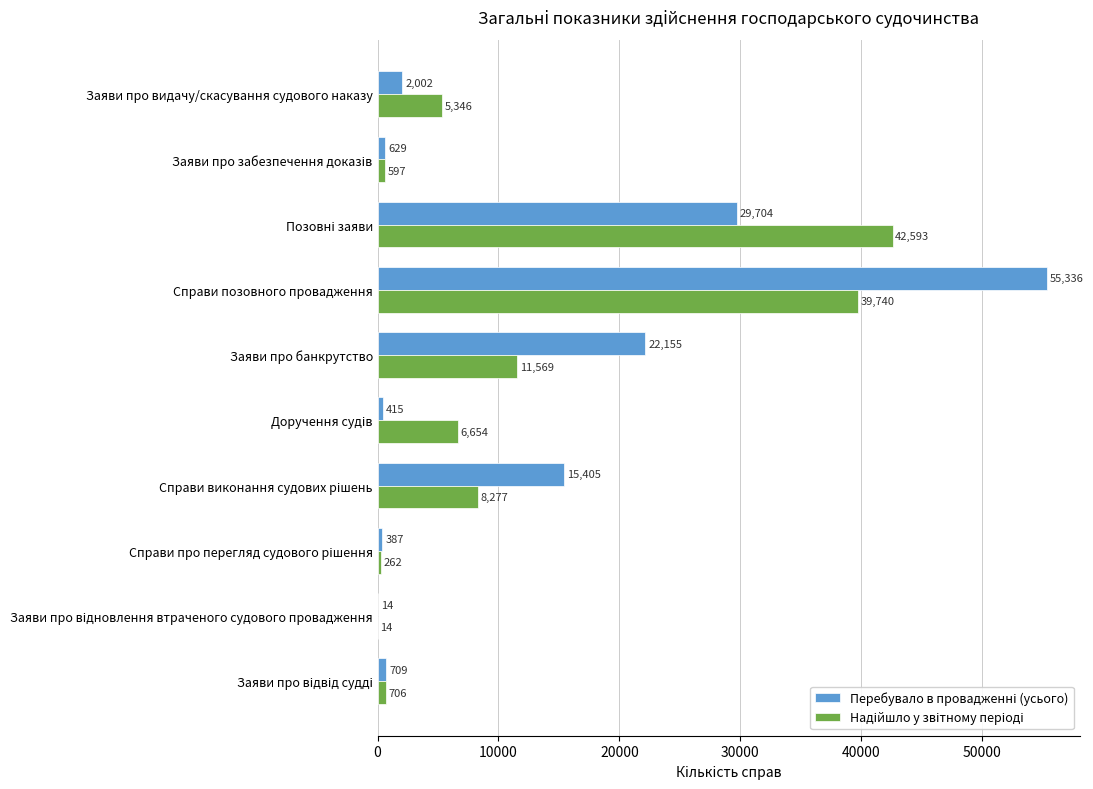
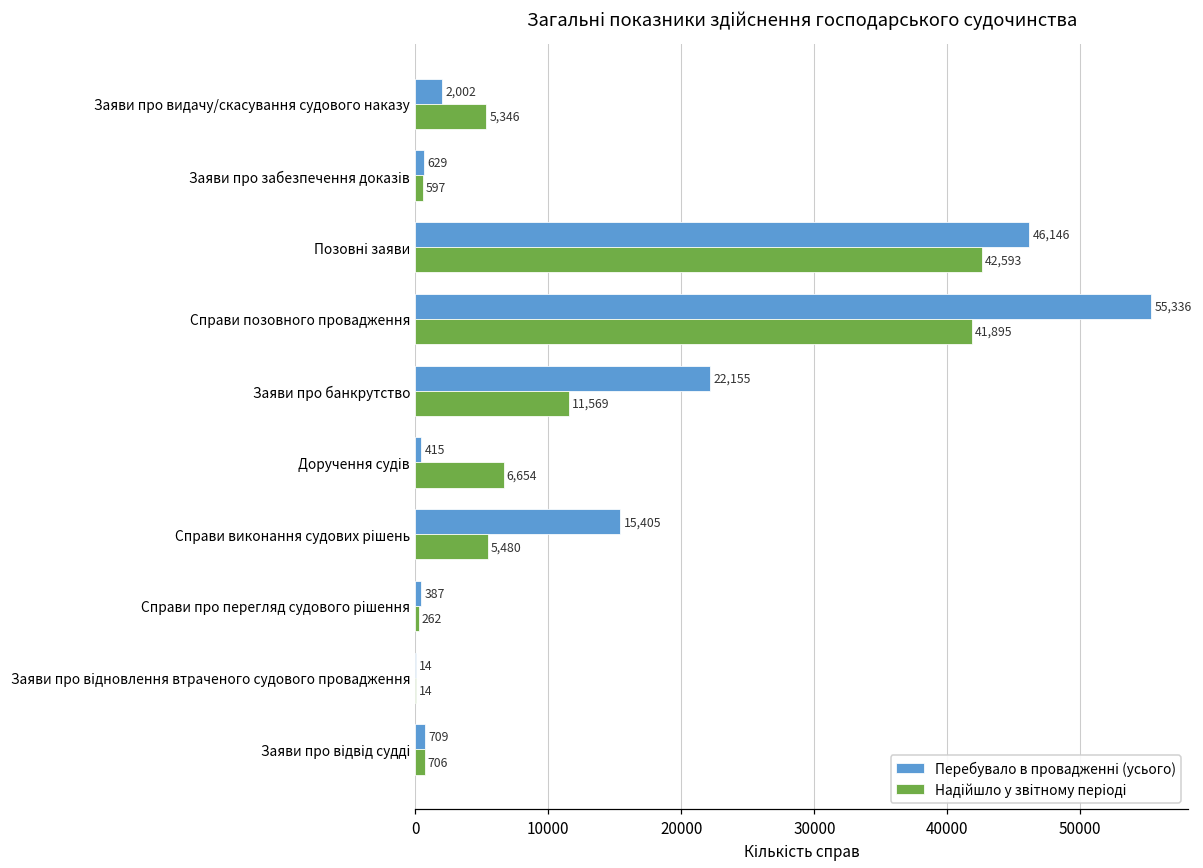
  {
    "Перебувало в провадженні (усього)": {
      "Заяви про видачу/скасування судового наказу": "2,002",
      "Заяви про забезпечення доказів": "629",
-     "Позовні заяви": "29,704",
+     "Позовні заяви": "46,146",
      "Справи позовного провадження": "55,336",
      "Заяви про банкрутство": "22,155",
      "Доручення судів": "415",
      "Справи виконання судових рішень": "15,405",
      "Справи про перегляд судового рішення": "387",
      "Заяви про відновлення втраченого судового провадження": "14",
      "Заяви про відвід судді": "709"
    },
    "Надійшло у звітному періоді": {
      "Заяви про видачу/скасування судового наказу": "5,346",
      "Заяви про забезпечення доказів": "597",
      "Позовні заяви": "42,593",
-     "Справи позовного провадження": "39,740",
+     "Справи позовного провадження": "41,895",
      "Заяви про банкрутство": "11,569",
      "Доручення судів": "6,654",
-     "Справи виконання судових рішень": "8,277",
+     "Справи виконання судових рішень": "5,480",
      "Справи про перегляд судового рішення": "262",
      "Заяви про відновлення втраченого судового провадження": "14",
      "Заяви про відвід судді": "706"
    }
  }
